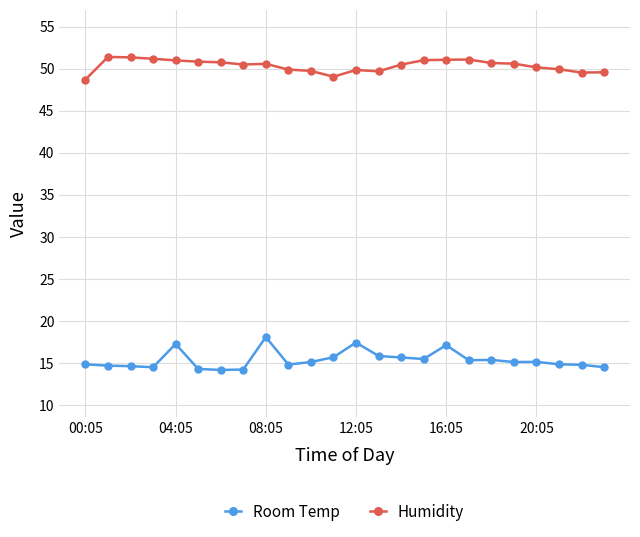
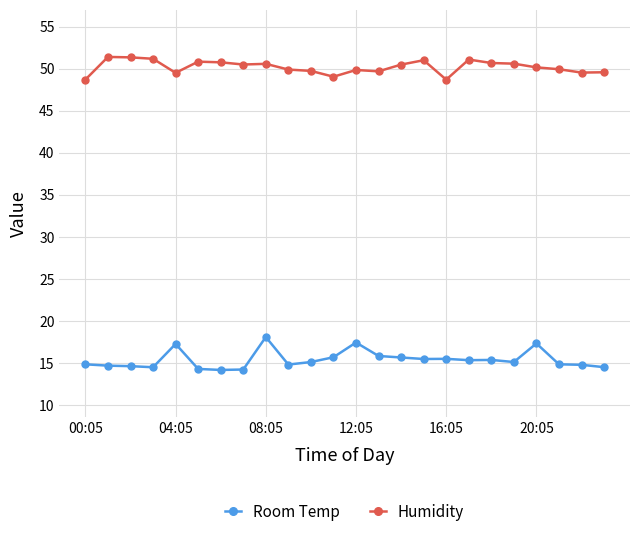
  {
    "Room Temp": {
      "00:05": 15,
      "04:05": 17,
      "08:05": 18,
      "12:05": 17,
-     "16:05": 17,
-     "20:05": 15
+     "16:05": 16,
+     "20:05": 17
    },
    "Humidity": {
      "00:05": 49,
-     "04:05": 51,
+     "04:05": 50,
      "08:05": 51,
      "12:05": 50,
-     "16:05": 51,
+     "16:05": 49,
      "20:05": 50
    }
  }
